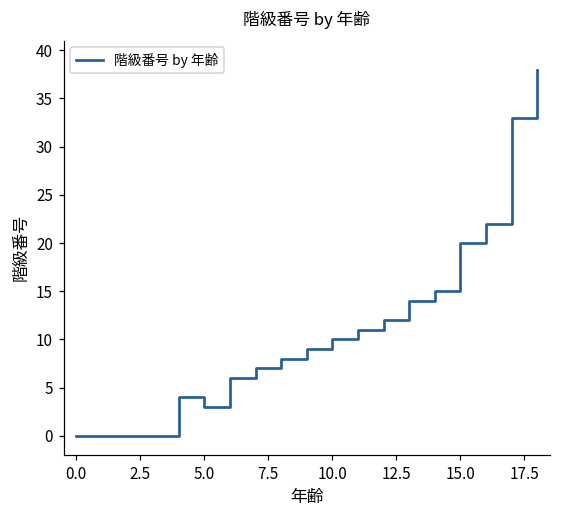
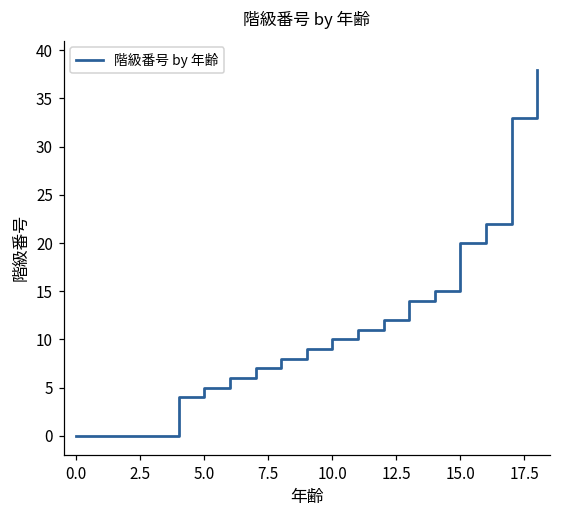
  {
    "0.0": 0,
-   "5.0": 3,
+   "5.0": 5,
    "10.0": 10,
    "15.0": 20
  }
